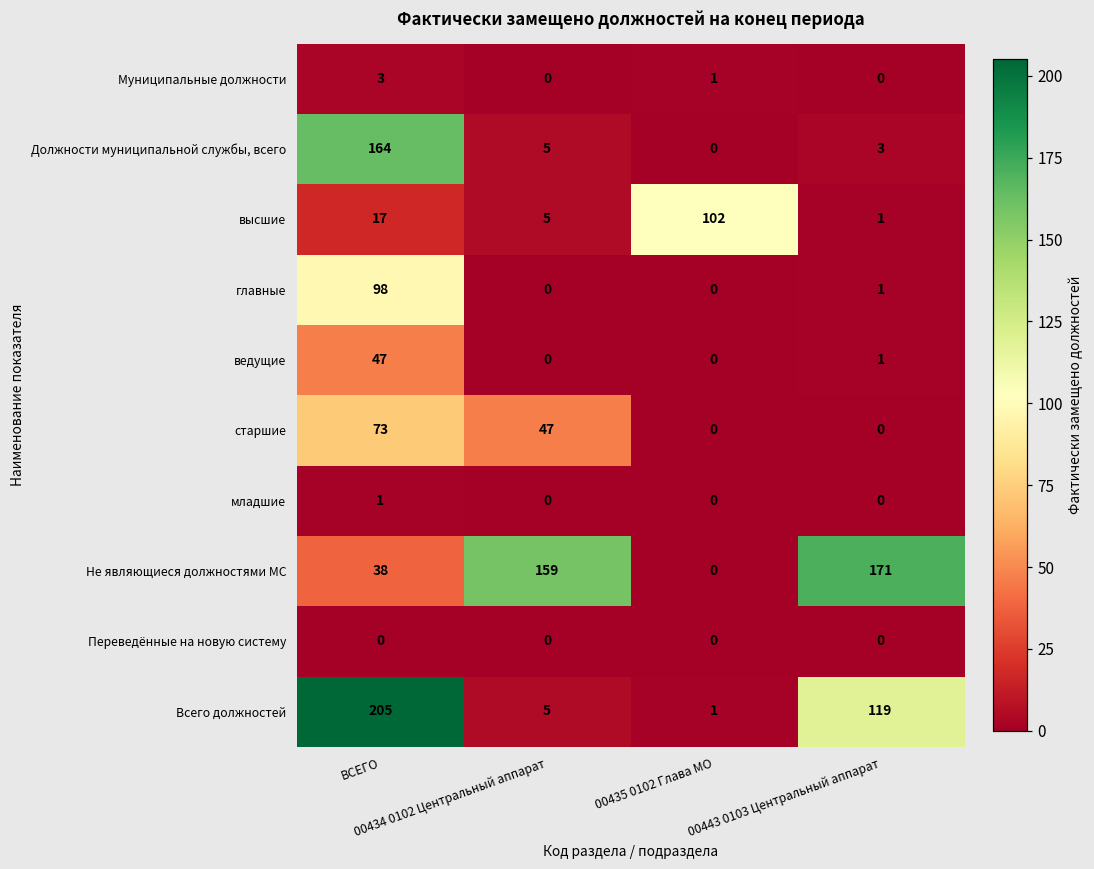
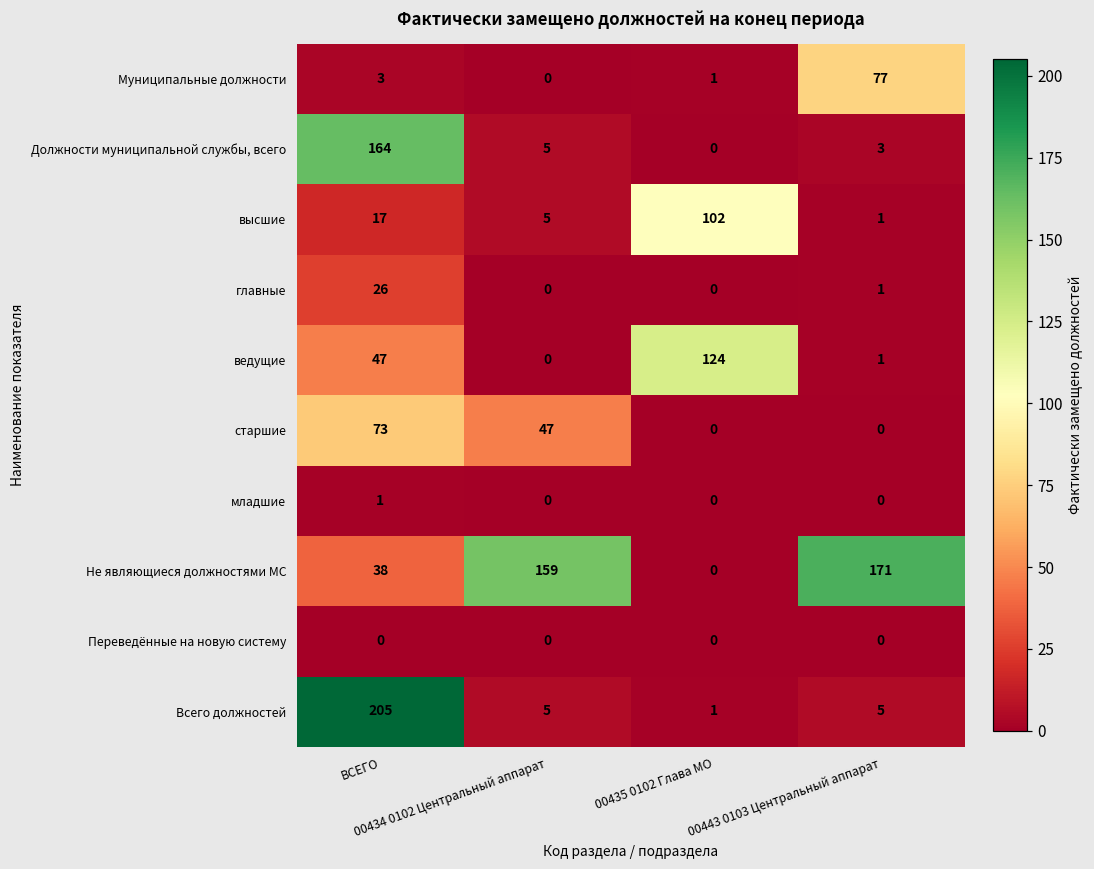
  {
    "Муниципальные должности": {
      "ВСЕГО": 3,
      "00434 0102 Центральный аппарат": 0,
      "00435 0102 Глава МО": 1,
-     "00443 0103 Центральный аппарат": 0
+     "00443 0103 Центральный аппарат": 77
    },
    "Должности муниципальной службы, всего": {
      "ВСЕГО": 164,
      "00434 0102 Центральный аппарат": 5,
      "00435 0102 Глава МО": 0,
      "00443 0103 Центральный аппарат": 3
    },
    "высшие": {
      "ВСЕГО": 17,
      "00434 0102 Центральный аппарат": 5,
      "00435 0102 Глава МО": 102,
      "00443 0103 Центральный аппарат": 1
    },
    "главные": {
-     "ВСЕГО": 98,
+     "ВСЕГО": 26,
      "00434 0102 Центральный аппарат": 0,
      "00435 0102 Глава МО": 0,
      "00443 0103 Центральный аппарат": 1
    },
    "ведущие": {
      "ВСЕГО": 47,
      "00434 0102 Центральный аппарат": 0,
-     "00435 0102 Глава МО": 0,
+     "00435 0102 Глава МО": 124,
      "00443 0103 Центральный аппарат": 1
    },
    "старшие": {
      "ВСЕГО": 73,
      "00434 0102 Центральный аппарат": 47,
      "00435 0102 Глава МО": 0,
      "00443 0103 Центральный аппарат": 0
    },
    "младшие": {
      "ВСЕГО": 1,
      "00434 0102 Центральный аппарат": 0,
      "00435 0102 Глава МО": 0,
      "00443 0103 Центральный аппарат": 0
    },
    "Не являющиеся должностями МС": {
      "ВСЕГО": 38,
      "00434 0102 Центральный аппарат": 159,
      "00435 0102 Глава МО": 0,
      "00443 0103 Центральный аппарат": 171
    },
    "Переведённые на новую систему": {
      "ВСЕГО": 0,
      "00434 0102 Центральный аппарат": 0,
      "00435 0102 Глава МО": 0,
      "00443 0103 Центральный аппарат": 0
    },
    "Всего должностей": {
      "ВСЕГО": 205,
      "00434 0102 Центральный аппарат": 5,
      "00435 0102 Глава МО": 1,
-     "00443 0103 Центральный аппарат": 119
+     "00443 0103 Центральный аппарат": 5
    }
  }
